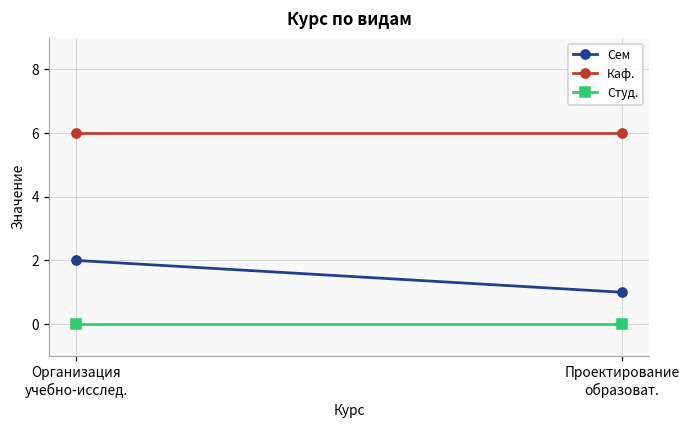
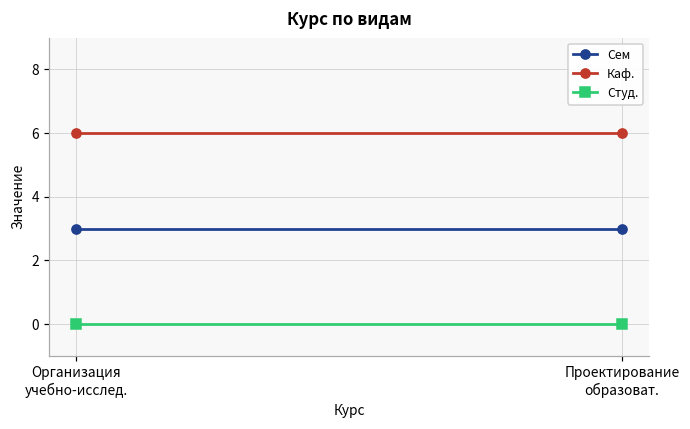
  {
    "Сем": {
-     "Организация учебно-исслед.": 2,
-     "Проектирование образоват.": 1
+     "Организация учебно-исслед.": 3,
+     "Проектирование образоват.": 3
    },
    "Каф.": {
      "Организация учебно-исслед.": 6,
      "Проектирование образоват.": 6
    },
    "Студ.": {
      "Организация учебно-исслед.": 0,
      "Проектирование образоват.": 0
    }
  }
